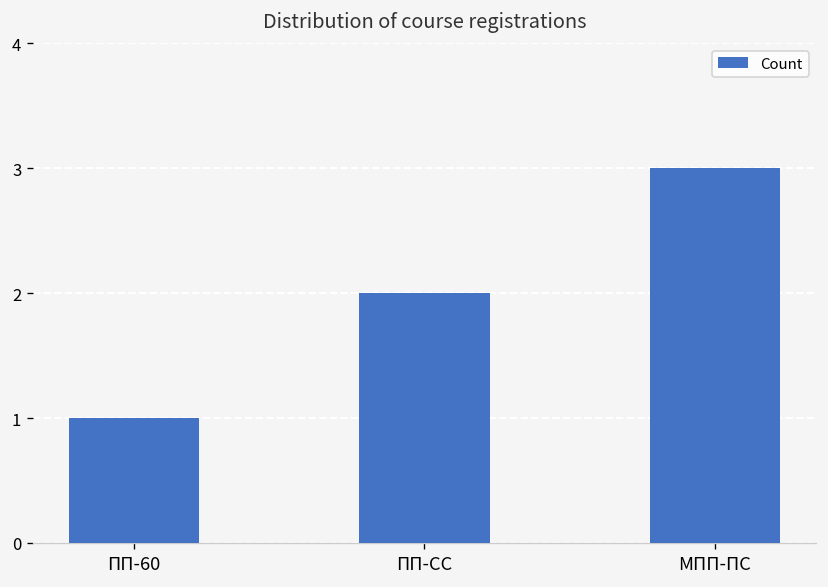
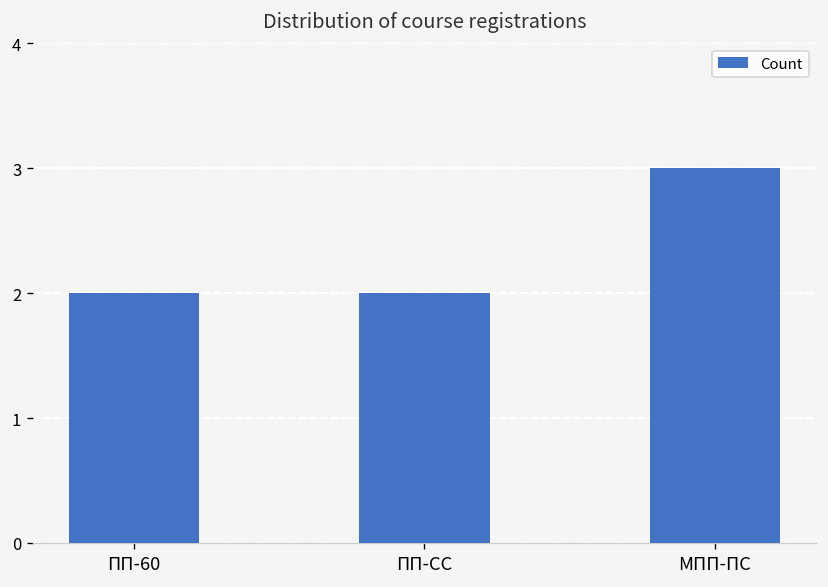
  {
-   "ПП-60": 1,
+   "ПП-60": 2,
    "ПП-СС": 2,
    "МПП-ПС": 3
  }
